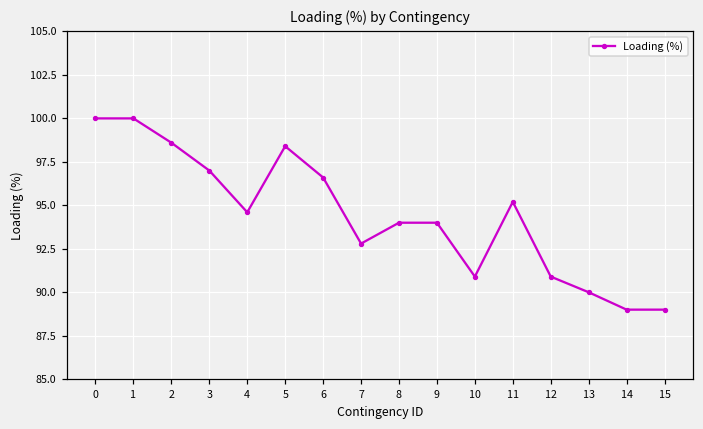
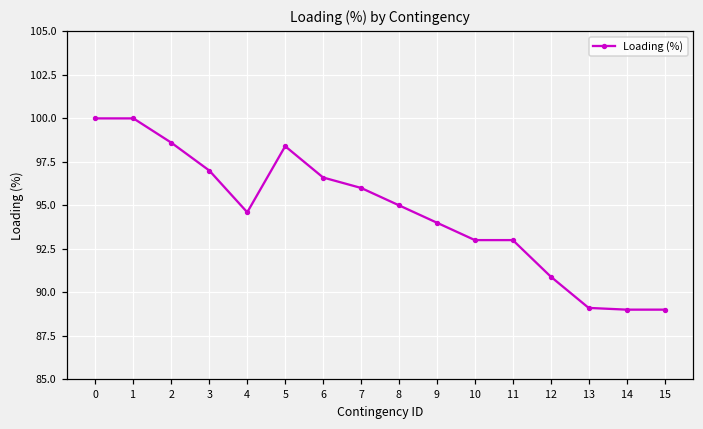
  {
    "0": 100.0,
    "1": 100.0,
    "2": 98.6,
    "3": 97.0,
    "4": 94.6,
    "5": 98.4,
    "6": 96.6,
-   "7": 92.8,
-   "8": 94,
+   "7": 96.0,
+   "8": 95,
    "9": 94.0,
-   "10": 90.9,
-   "11": 95.2,
+   "10": 93.0,
+   "11": 93.0,
    "12": 90.9,
-   "13": 90.0,
+   "13": 89.1,
    "14": 89.0,
    "15": 89.0
  }
